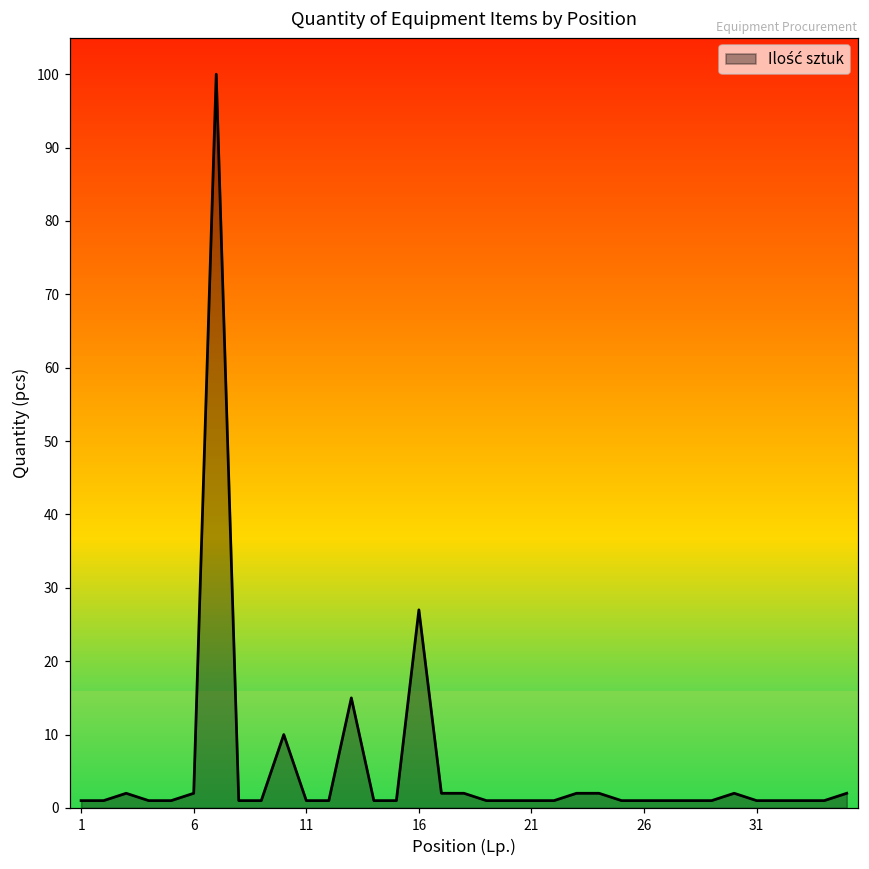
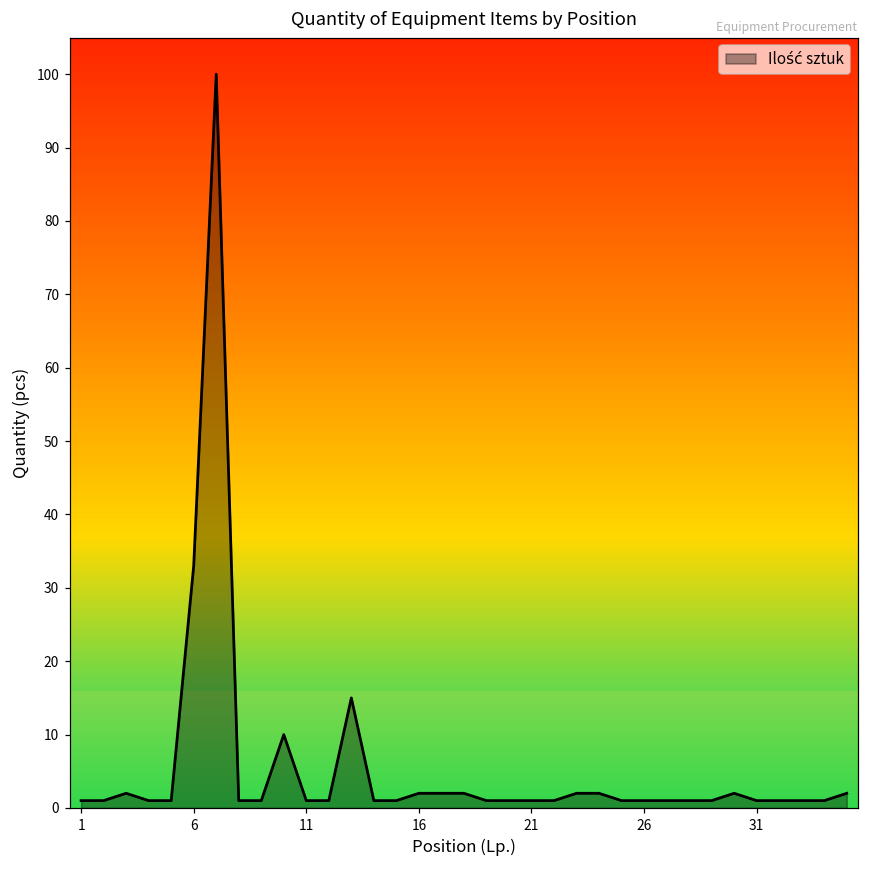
  {
    "1": 1,
-   "6": 2,
+   "6": 33,
    "11": 1,
-   "16": 27,
+   "16": 2,
    "21": 1,
    "26": 1,
    "31": 1
  }
